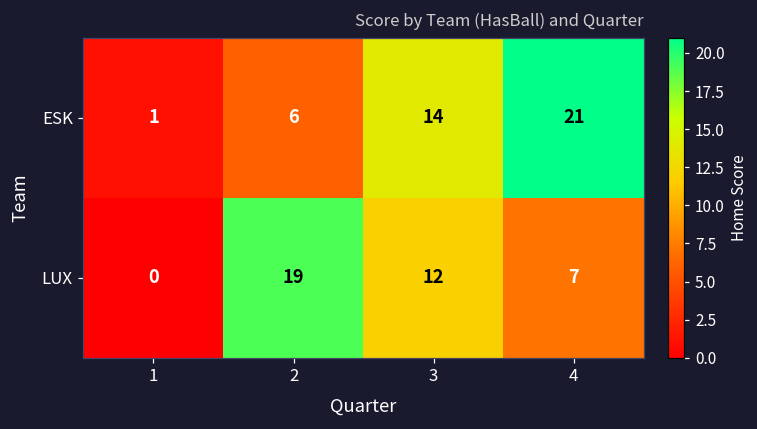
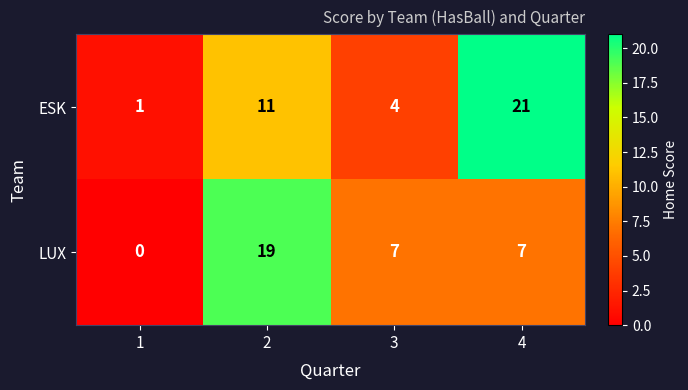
  {
    "ESK": {
      "1": 1,
-     "2": 6,
-     "3": 14,
+     "2": 11,
+     "3": 4,
      "4": 21
    },
    "LUX": {
      "1": 0,
      "2": 19,
-     "3": 12,
+     "3": 7,
      "4": 7
    }
  }
